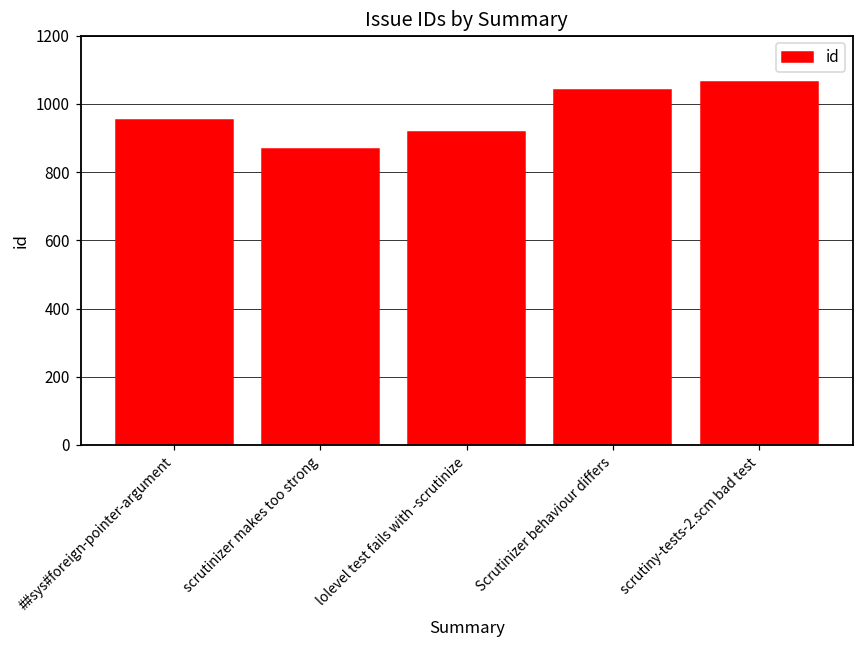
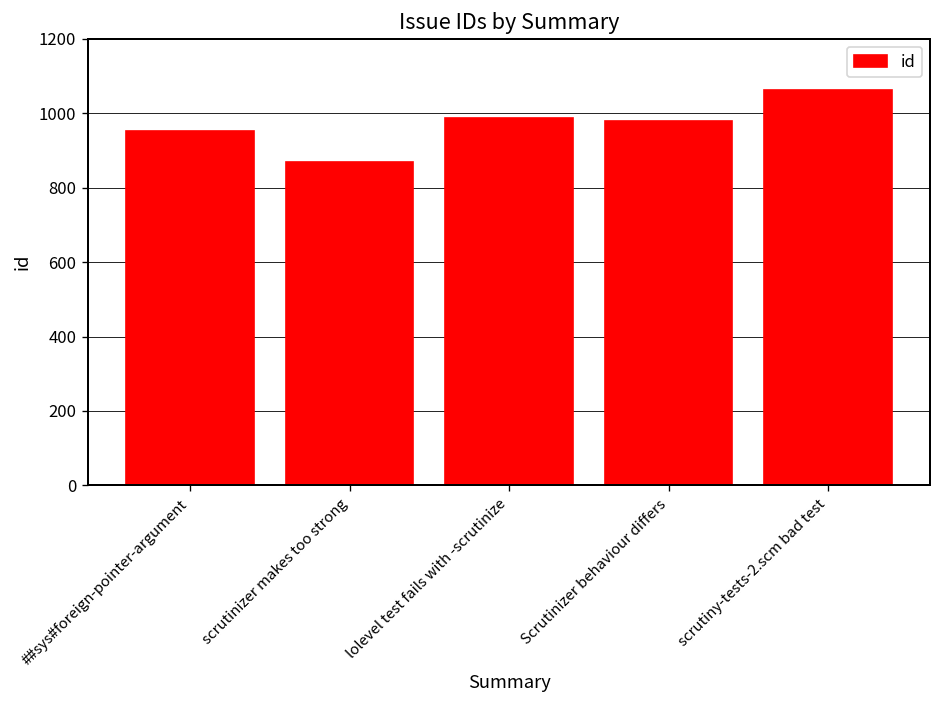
  {
    "##sys#foreign-pointer-argument": 950,
    "scrutinizer makes too strong": 870,
-   "lolevel test fails with -scrutinize": 920,
-   "Scrutinizer behaviour differs": 1040,
+   "lolevel test fails with -scrutinize": 990,
+   "Scrutinizer behaviour differs": 980,
    "scrutiny-tests-2.scm bad test": 1060
  }
